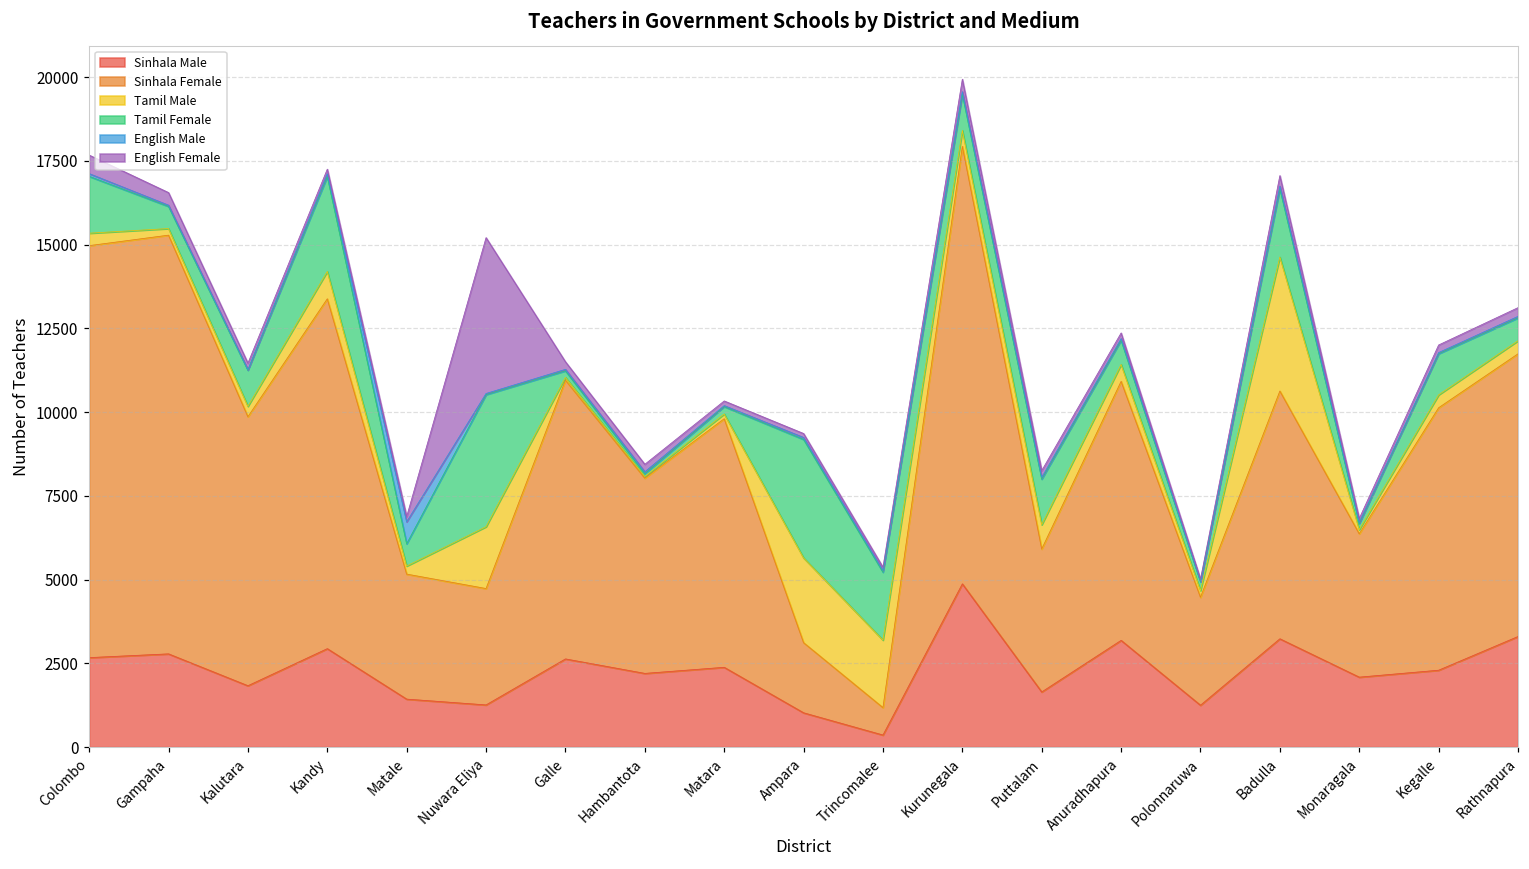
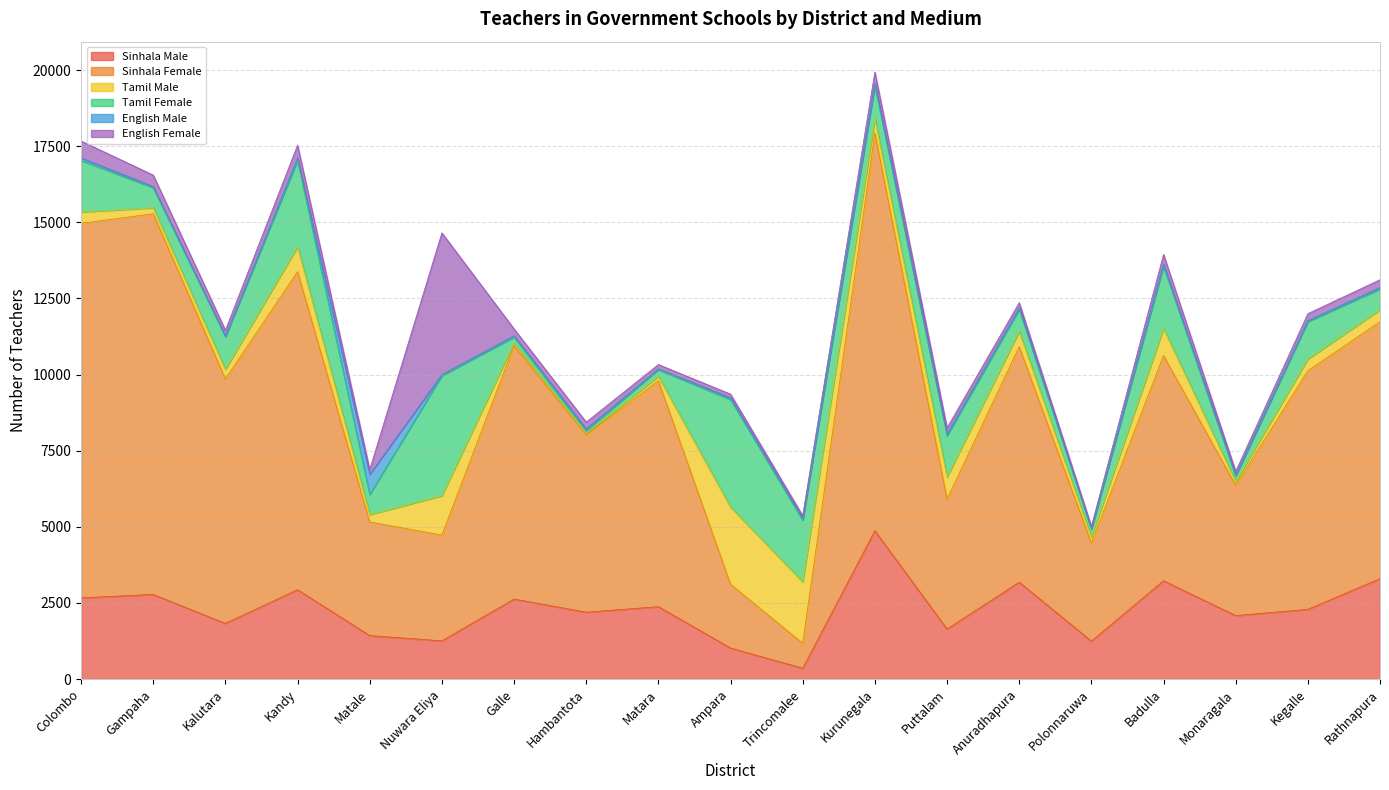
  {
    "Tamil Male": {
      "Colombo": 400,
      "Gampaha": 200,
      "Kalutara": 300,
      "Kandy": 800,
      "Matale": 200,
-     "Nuwara Eliya": 1800,
+     "Nuwara Eliya": 1300,
      "Matara": 100,
      "Ampara": 2500,
      "Trincomalee": 2000,
      "Kurunegala": 500,
      "Puttalam": 700,
      "Anuradhapura": 500,
      "Polonnaruwa": 200,
-     "Badulla": 4000,
+     "Badulla": 900,
      "Monaragala": 100,
      "Kegalle": 400,
      "Rathnapura": 400
    },
    "Tamil Female": {
      "Matale": 700
    },
    "English Male": {
      "Matale": 700
    },
    "English Female": {
      "Colombo": 600,
      "Gampaha": 400,
      "Kalutara": 200,
-     "Kandy": 100,
+     "Kandy": 400,
      "Matale": 200,
      "Nuwara Eliya": 4700,
      "Galle": 200,
      "Hambantota": 200,
      "Matara": 100,
      "Ampara": 100,
      "Trincomalee": 100,
      "Kurunegala": 400,
      "Puttalam": 200,
      "Anuradhapura": 200,
      "Badulla": 300,
      "Monaragala": 100,
      "Kegalle": 200,
      "Rathnapura": 300
    }
  }
